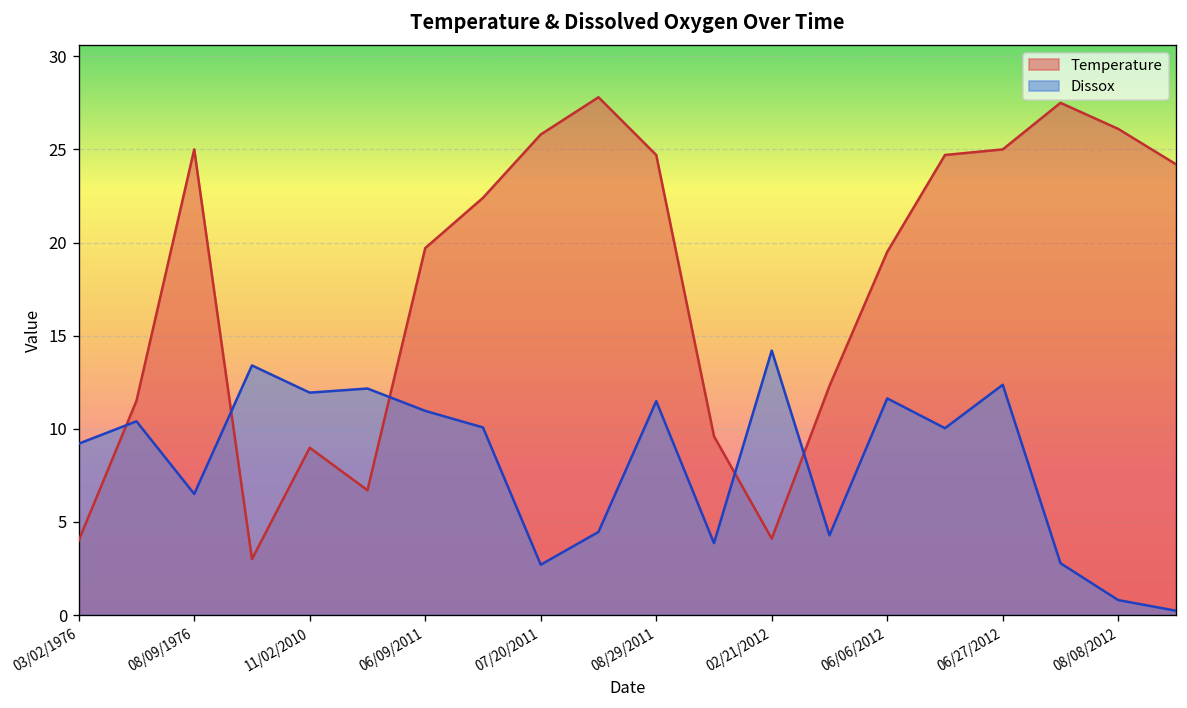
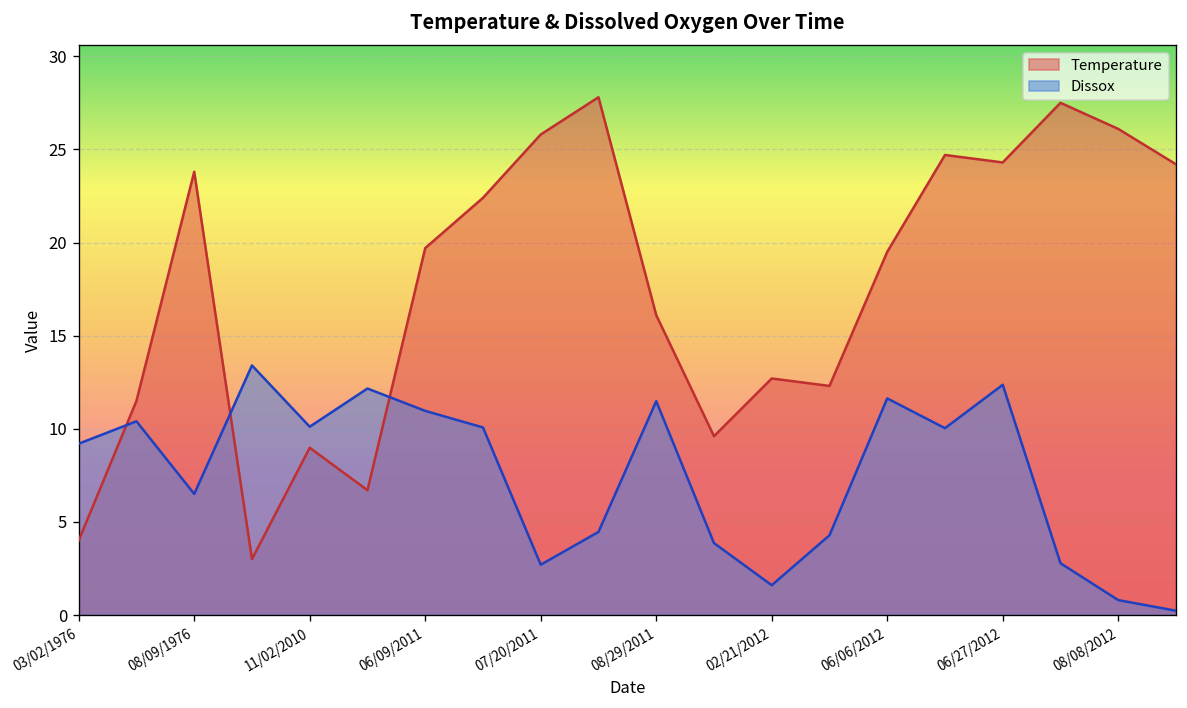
  {
    "Temperature": {
      "03/02/1976": 4.0,
-     "08/09/1976": 25.0,
+     "08/09/1976": 23.8,
      "11/02/2010": 9.0,
      "06/09/2011": 19.7,
      "07/20/2011": 25.8,
-     "08/29/2011": 24.7,
-     "02/21/2012": 4.1,
+     "08/29/2011": 16.1,
+     "02/21/2012": 12.7,
      "06/06/2012": 19.5,
-     "06/27/2012": 25.0,
+     "06/27/2012": 24.3,
      "08/08/2012": 26.1
    },
    "Dissox": {
      "03/02/1976": 9.2,
      "08/09/1976": 6.5,
-     "11/02/2010": 11.9,
+     "11/02/2010": 10.1,
      "06/09/2011": 11.0,
      "07/20/2011": 2.7,
      "08/29/2011": 11.5,
-     "02/21/2012": 14.2,
+     "02/21/2012": 1.6,
      "06/06/2012": 11.6,
      "06/27/2012": 12.4,
      "08/08/2012": 0.8
    }
  }
